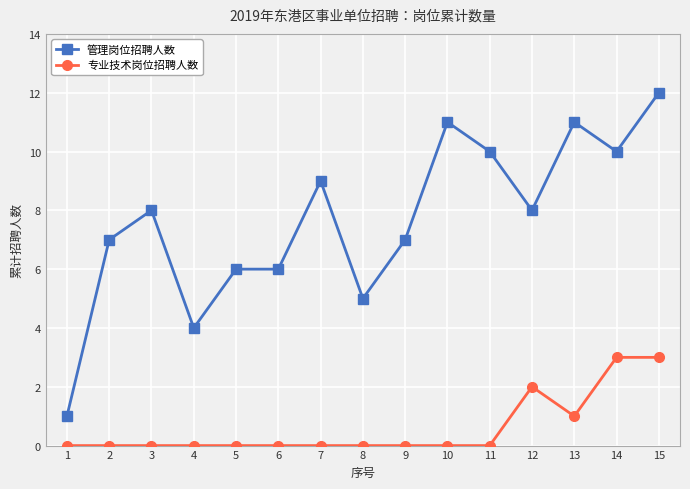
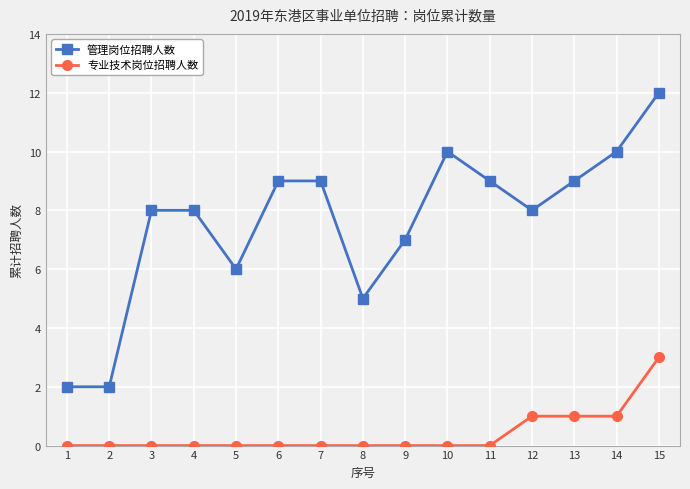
  {
    "管理岗位招聘人数": {
-     "1": 1,
-     "2": 7,
+     "1": 2,
+     "2": 2,
      "3": 8,
-     "4": 4,
+     "4": 8,
      "5": 6,
-     "6": 6,
+     "6": 9,
      "7": 9,
      "8": 5,
      "9": 7,
-     "10": 11,
-     "11": 10,
+     "10": 10,
+     "11": 9,
      "12": 8,
-     "13": 11,
+     "13": 9,
      "14": 10,
      "15": 12
    },
    "专业技术岗位招聘人数": {
      "1": 0,
      "2": 0,
      "3": 0,
      "4": 0,
      "5": 0,
      "6": 0,
      "7": 0,
      "8": 0,
      "9": 0,
      "10": 0,
      "11": 0,
-     "12": 2,
+     "12": 1,
      "13": 1,
-     "14": 3,
+     "14": 1,
      "15": 3
    }
  }
